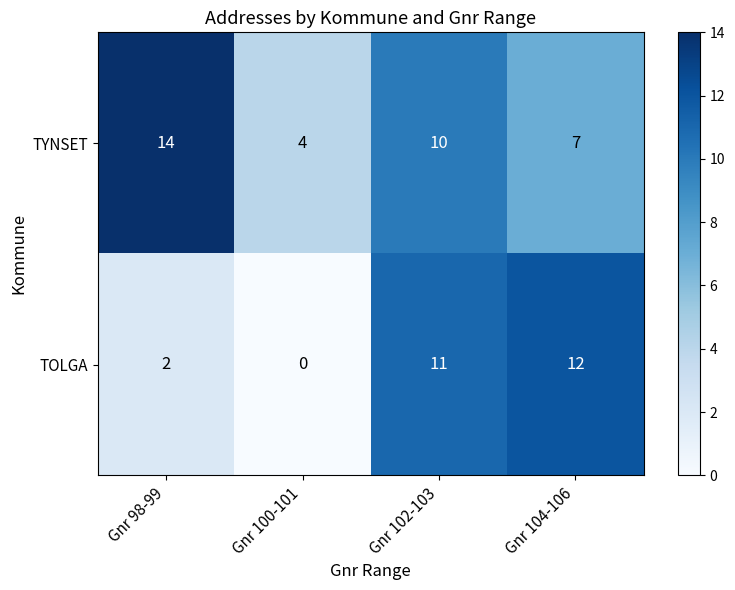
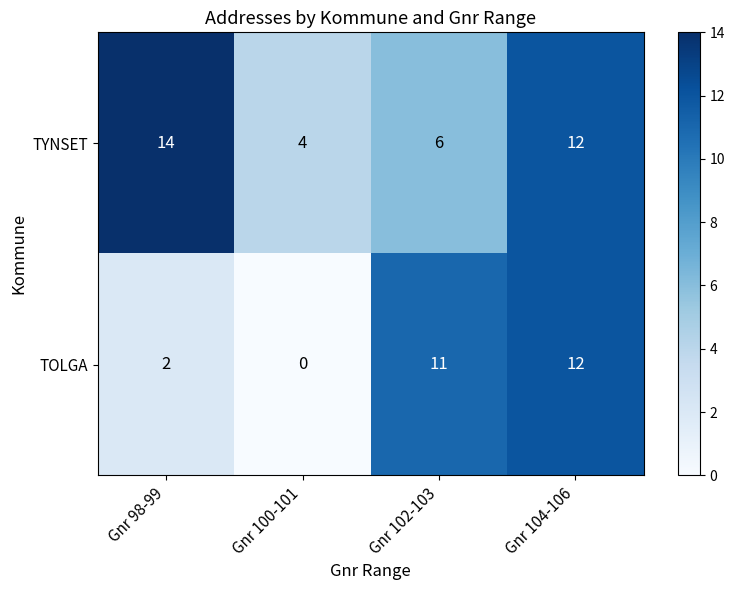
  {
    "TYNSET": {
      "Gnr 98-99": 14,
      "Gnr 100-101": 4,
-     "Gnr 102-103": 10,
-     "Gnr 104-106": 7
+     "Gnr 102-103": 6,
+     "Gnr 104-106": 12
    },
    "TOLGA": {
      "Gnr 98-99": 2,
      "Gnr 100-101": 0,
      "Gnr 102-103": 11,
      "Gnr 104-106": 12
    }
  }
